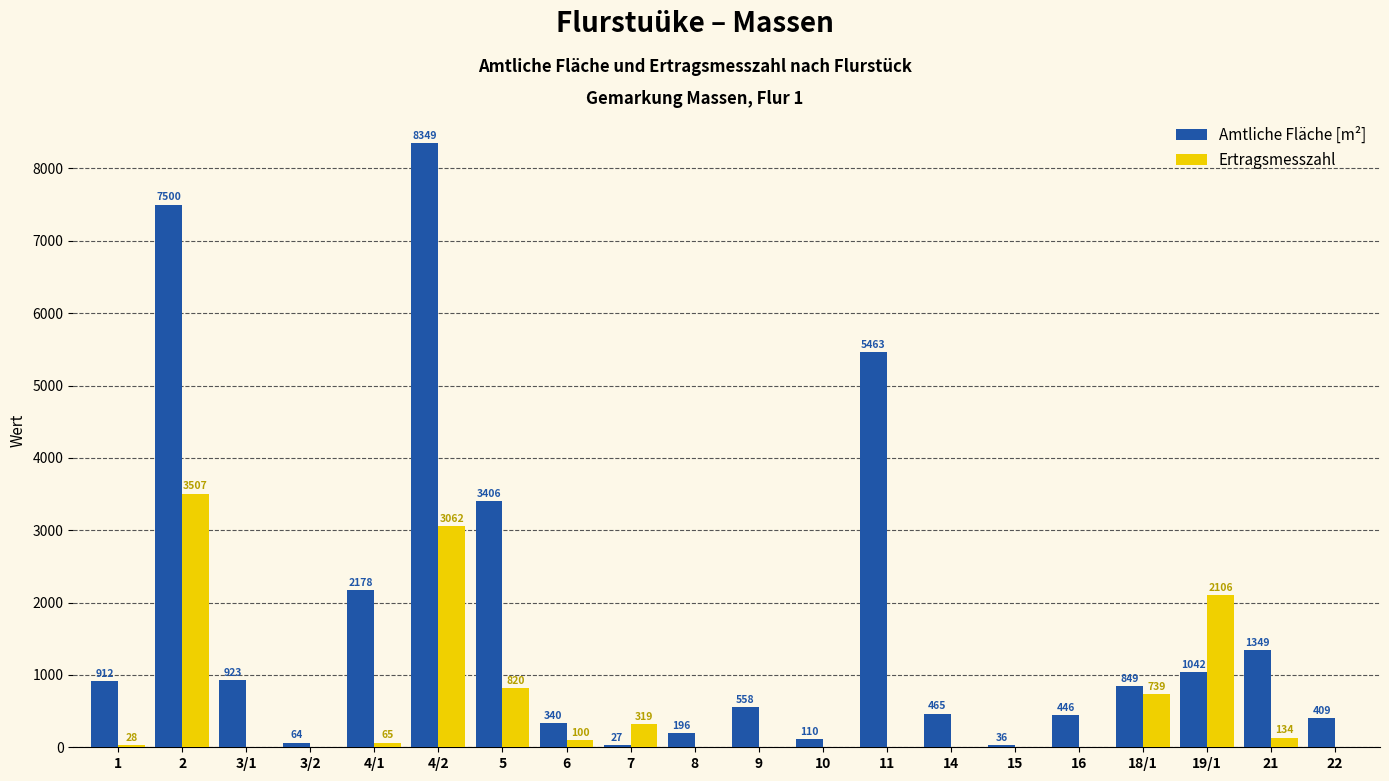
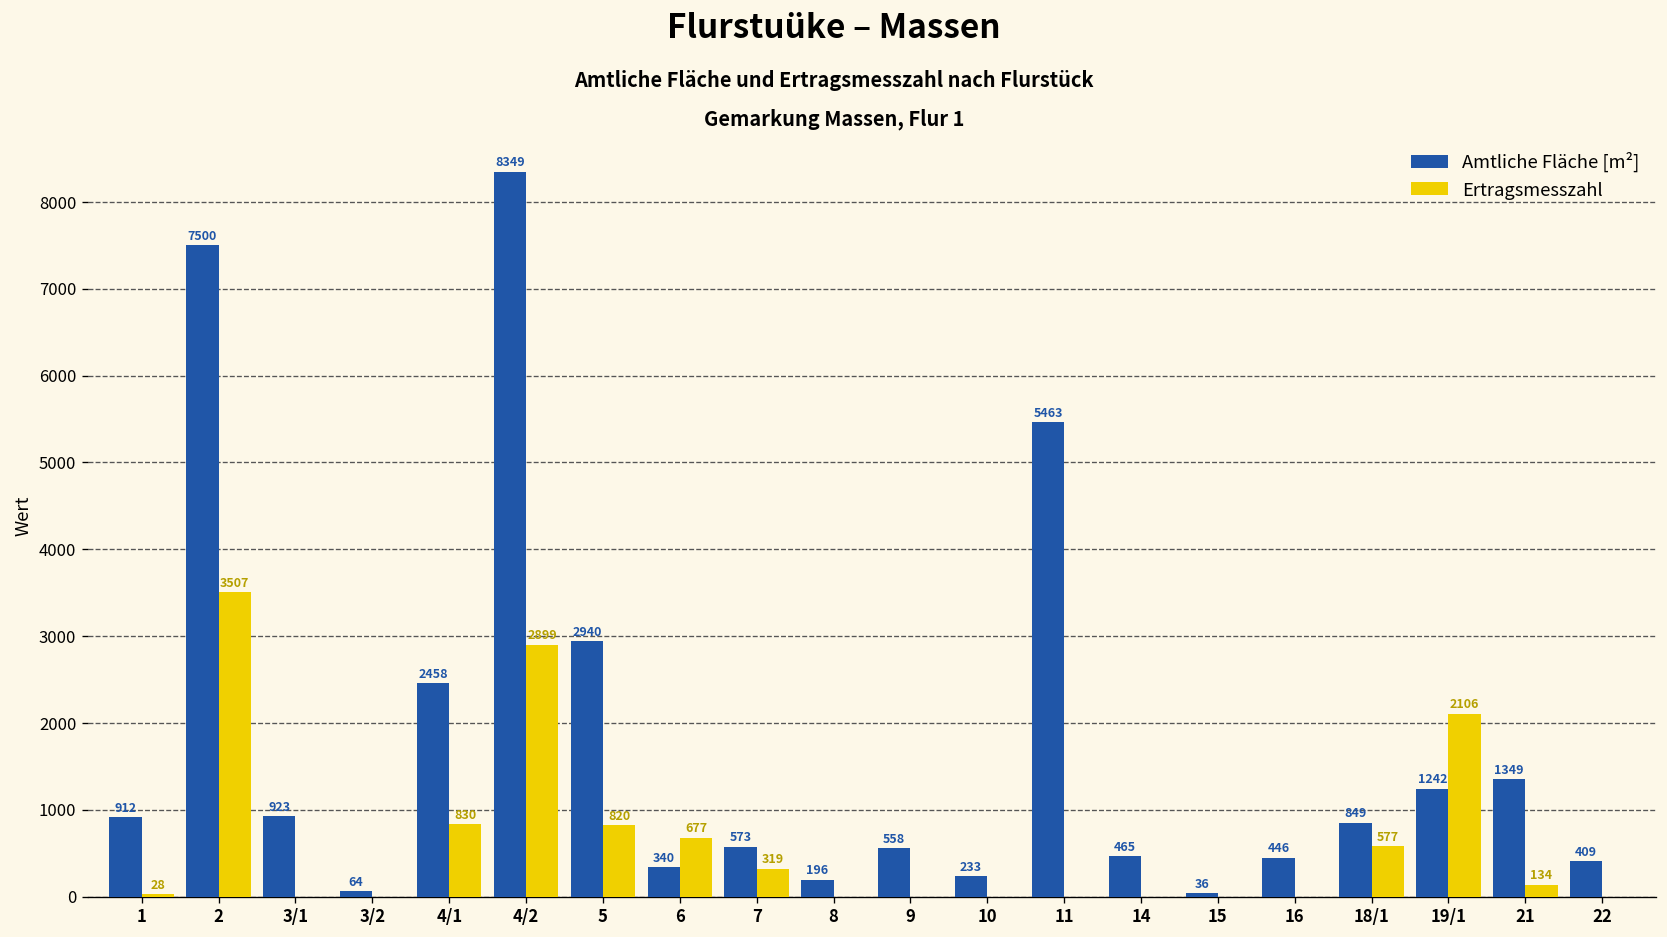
  {
    "Amtliche Fläche [m²]": {
      "1": 912,
      "2": 7500,
      "3/1": 923,
      "3/2": 64,
-     "4/1": 2178,
+     "4/1": 2458,
      "4/2": 8349,
-     "5": 3406,
+     "5": 2940,
      "6": 340,
-     "7": 27,
+     "7": 573,
      "8": 196,
      "9": 558,
-     "10": 110,
+     "10": 233,
      "11": 5463,
      "14": 465,
      "15": 36,
      "16": 446,
      "18/1": 849,
-     "19/1": 1042,
+     "19/1": 1242,
      "21": 1349,
      "22": 409
    },
    "Ertragsmesszahl": {
      "1": 28,
      "2": 3507,
-     "4/1": 65,
-     "4/2": 3062,
+     "4/1": 830,
+     "4/2": 2899,
      "5": 820,
-     "6": 100,
+     "6": 677,
      "7": 319,
-     "18/1": 739,
+     "18/1": 577,
      "19/1": 2106,
      "21": 134
    }
  }
